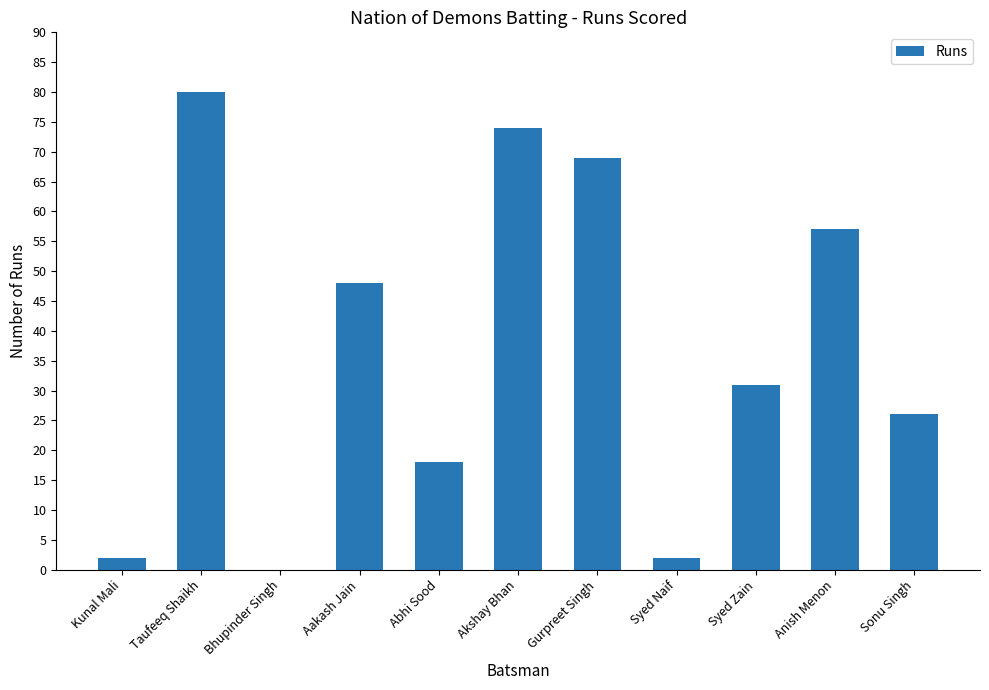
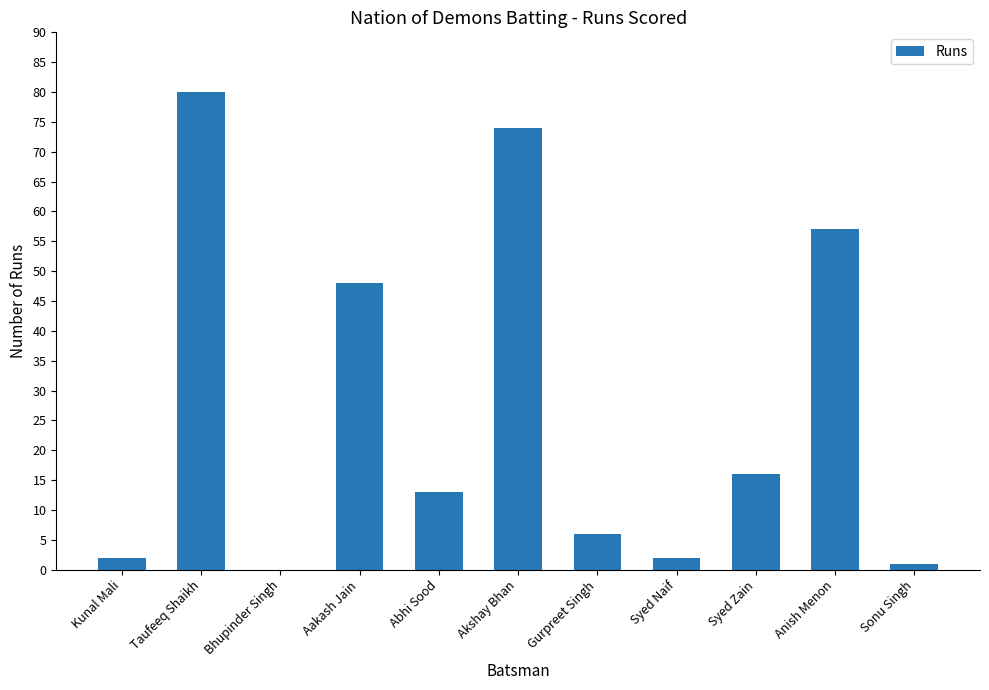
  {
    "Kunal Mali": 2,
    "Taufeeq Shaikh": 80,
    "Bhupinder Singh": 0,
    "Aakash Jain": 48,
-   "Abhi Sood": 18,
+   "Abhi Sood": 13,
    "Akshay Bhan": 74,
-   "Gurpreet Singh": 69,
+   "Gurpreet Singh": 6,
    "Syed Naif": 2,
-   "Syed Zain": 31,
+   "Syed Zain": 16,
    "Anish Menon": 57,
-   "Sonu Singh": 26
+   "Sonu Singh": 1
  }
